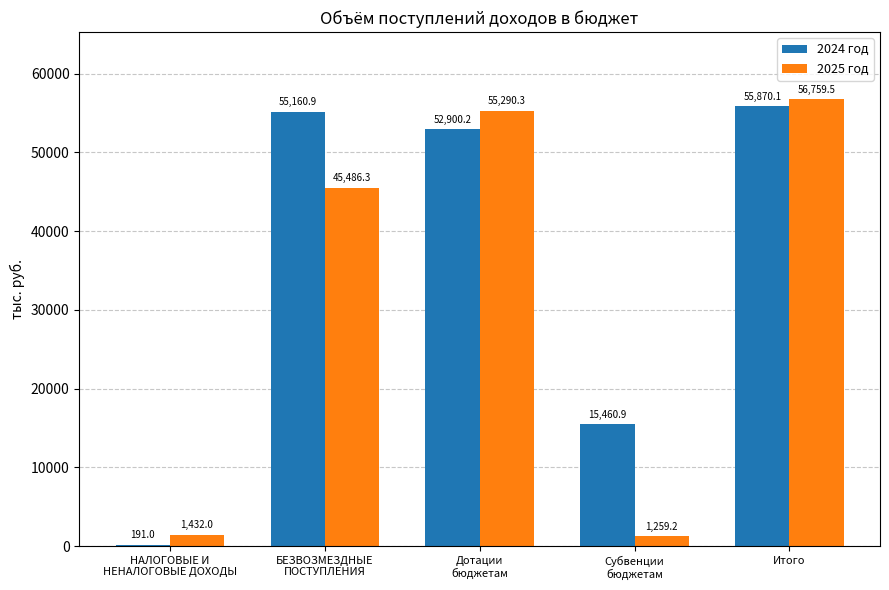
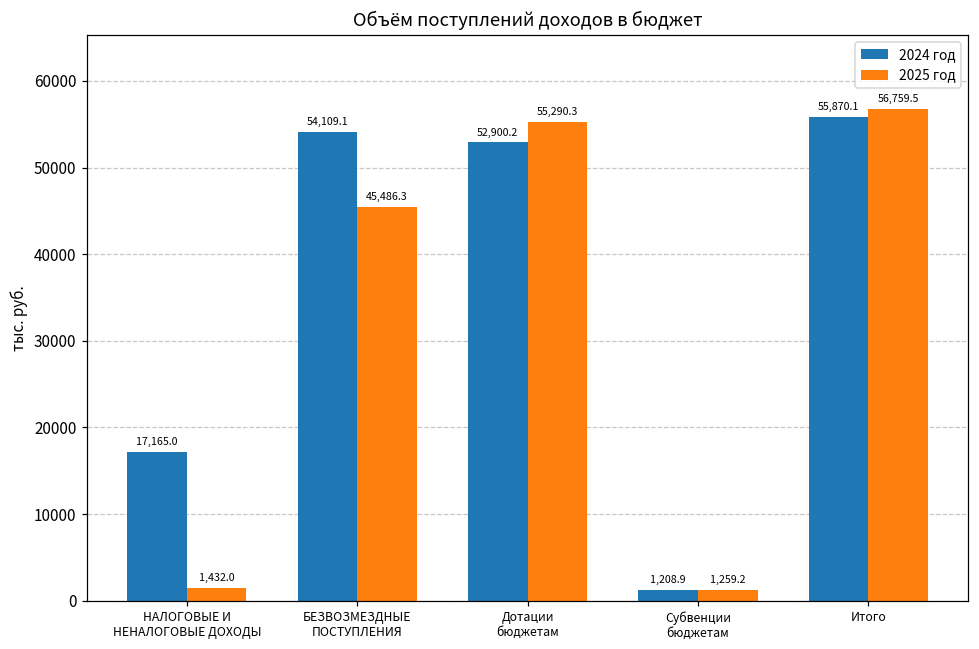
  {
    "2024 год": {
-     "НАЛОГОВЫЕ И НЕНАЛОГОВЫЕ ДОХОДЫ": "191.0",
-     "БЕЗВОЗМЕЗДНЫЕ ПОСТУПЛЕНИЯ": "55,160.9",
+     "НАЛОГОВЫЕ И НЕНАЛОГОВЫЕ ДОХОДЫ": "17,165.0",
+     "БЕЗВОЗМЕЗДНЫЕ ПОСТУПЛЕНИЯ": "54,109.1",
      "Дотации бюджетам": "52,900.2",
-     "Субвенции бюджетам": "15,460.9",
+     "Субвенции бюджетам": "1,208.9",
      "Итого": "55,870.1"
    },
    "2025 год": {
      "НАЛОГОВЫЕ И НЕНАЛОГОВЫЕ ДОХОДЫ": "1,432.0",
      "БЕЗВОЗМЕЗДНЫЕ ПОСТУПЛЕНИЯ": "45,486.3",
      "Дотации бюджетам": "55,290.3",
      "Субвенции бюджетам": "1,259.2",
      "Итого": "56,759.5"
    }
  }
